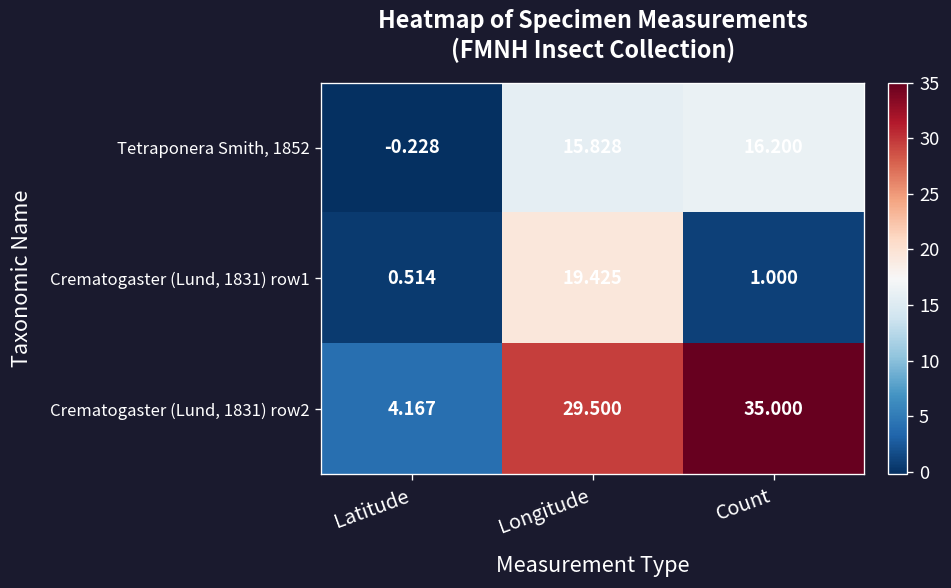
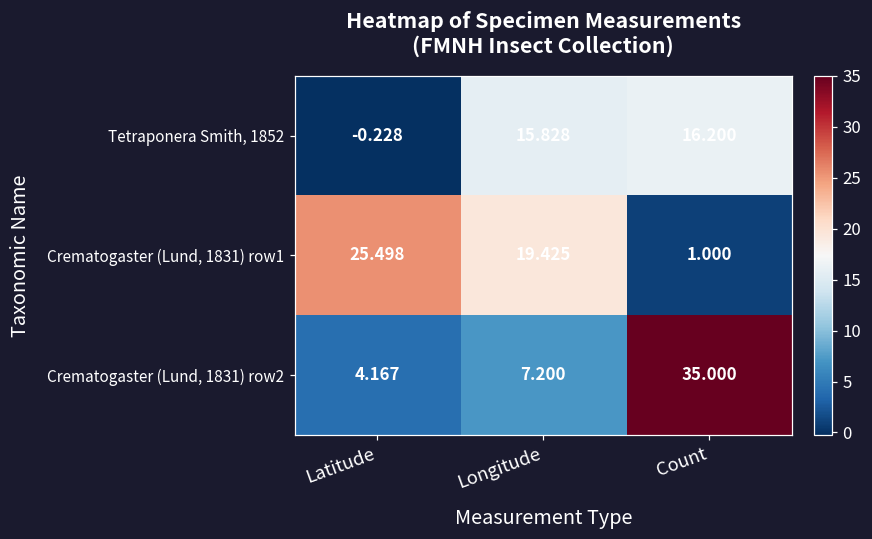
  {
    "Tetraponera Smith, 1852": {
      "Latitude": -0.228
    },
    "Crematogaster (Lund, 1831) row1": {
-     "Latitude": 0.514,
+     "Latitude": 25.498,
      "Count": 1.000
    },
    "Crematogaster (Lund, 1831) row2": {
      "Latitude": 4.167,
-     "Longitude": 29.500,
+     "Longitude": 7.200,
      "Count": 35.000
    }
  }
